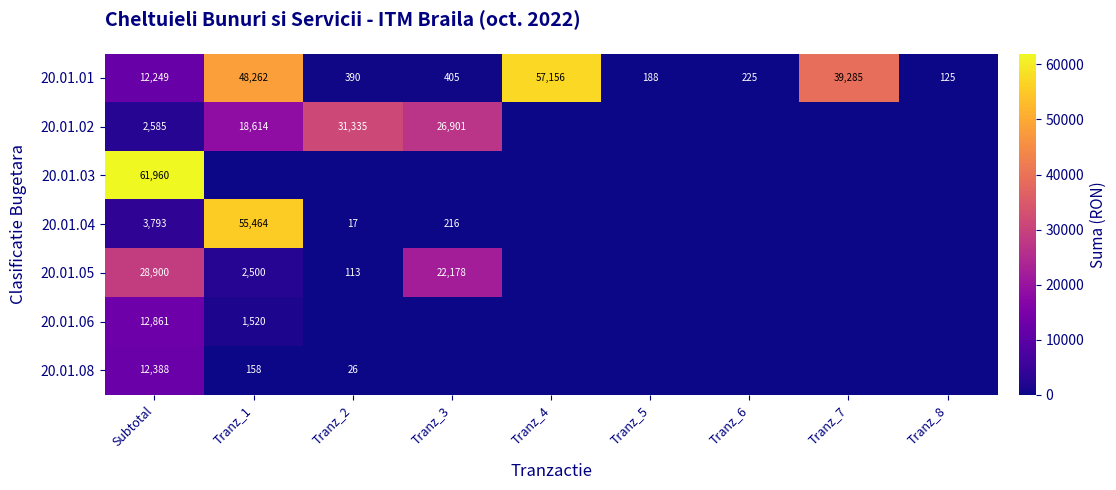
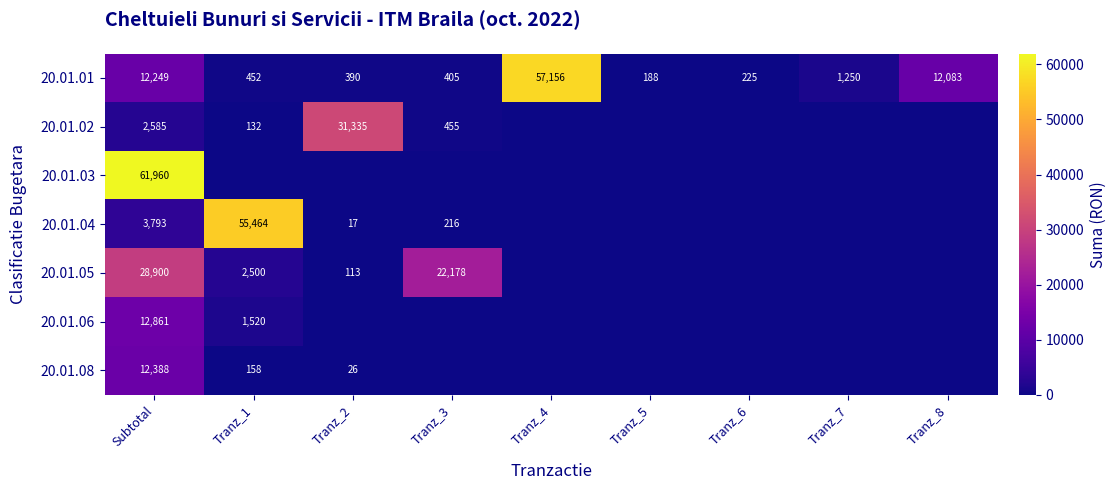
  {
    "20.01.01": {
      "Subtotal": "12,249",
-     "Tranz_1": "48,262",
+     "Tranz_1": "452",
      "Tranz_2": "390",
      "Tranz_3": "405",
      "Tranz_4": "57,156",
      "Tranz_5": "188",
      "Tranz_6": "225",
-     "Tranz_7": "39,285",
-     "Tranz_8": "125"
+     "Tranz_7": "1,250",
+     "Tranz_8": "12,083"
    },
    "20.01.02": {
      "Subtotal": "2,585",
-     "Tranz_1": "18,614",
+     "Tranz_1": "132",
      "Tranz_2": "31,335",
-     "Tranz_3": "26,901"
+     "Tranz_3": "455"
    },
    "20.01.03": {
      "Subtotal": "61,960"
    },
    "20.01.04": {
      "Subtotal": "3,793",
      "Tranz_1": "55,464",
      "Tranz_2": "17",
      "Tranz_3": "216"
    },
    "20.01.05": {
      "Subtotal": "28,900",
      "Tranz_1": "2,500",
      "Tranz_2": "113",
      "Tranz_3": "22,178"
    },
    "20.01.06": {
      "Subtotal": "12,861",
      "Tranz_1": "1,520"
    },
    "20.01.08": {
      "Subtotal": "12,388",
      "Tranz_1": "158",
      "Tranz_2": "26"
    }
  }
